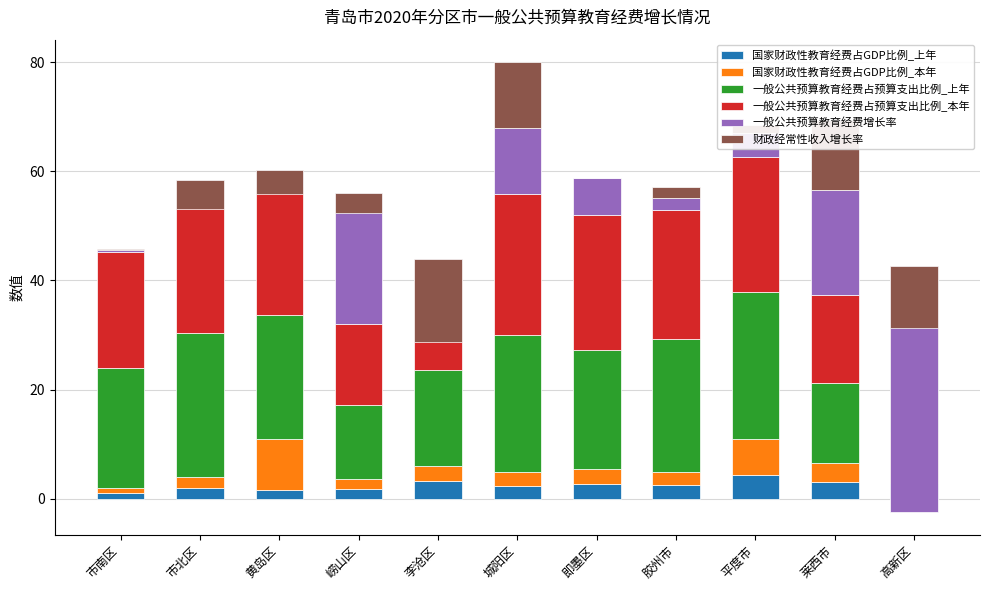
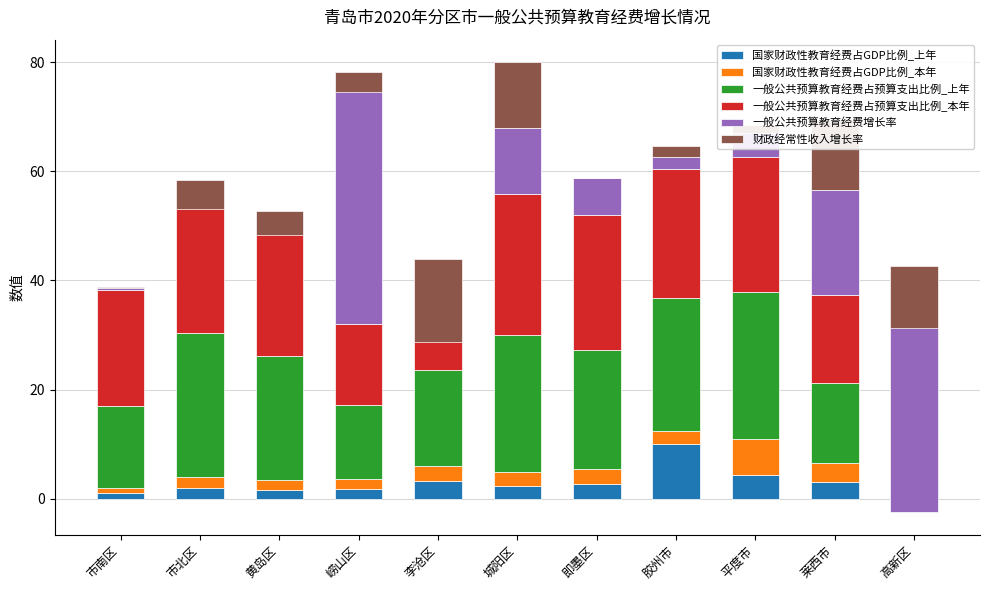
  {
    "国家财政性教育经费占GDP比例_上年": {
      "市南区": 1,
      "市北区": 2,
      "黄岛区": 2,
      "崂山区": 2,
      "李沧区": 3,
      "城阳区": 2,
      "即墨区": 3,
-     "胶州市": 3,
+     "胶州市": 10,
      "平度市": 4,
      "莱西市": 3
    },
    "国家财政性教育经费占GDP比例_本年": {
      "市南区": 1,
      "市北区": 2,
-     "黄岛区": 9,
+     "黄岛区": 2,
      "崂山区": 2,
      "李沧区": 3,
      "城阳区": 2,
      "即墨区": 3,
      "胶州市": 2,
      "平度市": 7,
      "莱西市": 4
    },
    "一般公共预算教育经费占预算支出比例_上年": {
-     "市南区": 22,
+     "市南区": 15,
      "市北区": 26,
      "黄岛区": 23,
      "崂山区": 14,
      "李沧区": 18,
      "城阳区": 25,
      "即墨区": 22,
      "胶州市": 24,
      "平度市": 27,
      "莱西市": 15
    },
    "一般公共预算教育经费占预算支出比例_本年": {
      "市南区": 21,
      "市北区": 28,
      "崂山区": 15,
      "城阳区": 26,
      "即墨区": 25,
      "胶州市": 24,
      "平度市": 25,
      "莱西市": 16,
      "高新区": 16
    },
    "一般公共预算教育经费增长率": {
      "黄岛区": 3,
-     "崂山区": 24,
+     "崂山区": 46,
      "李沧区": 1,
      "城阳区": 12,
      "即墨区": 7,
      "胶州市": 2,
      "莱西市": 19,
      "高新区": -45
    },
    "财政经常性收入增长率": {
      "城阳区": 12,
      "胶州市": 2
    }
  }
